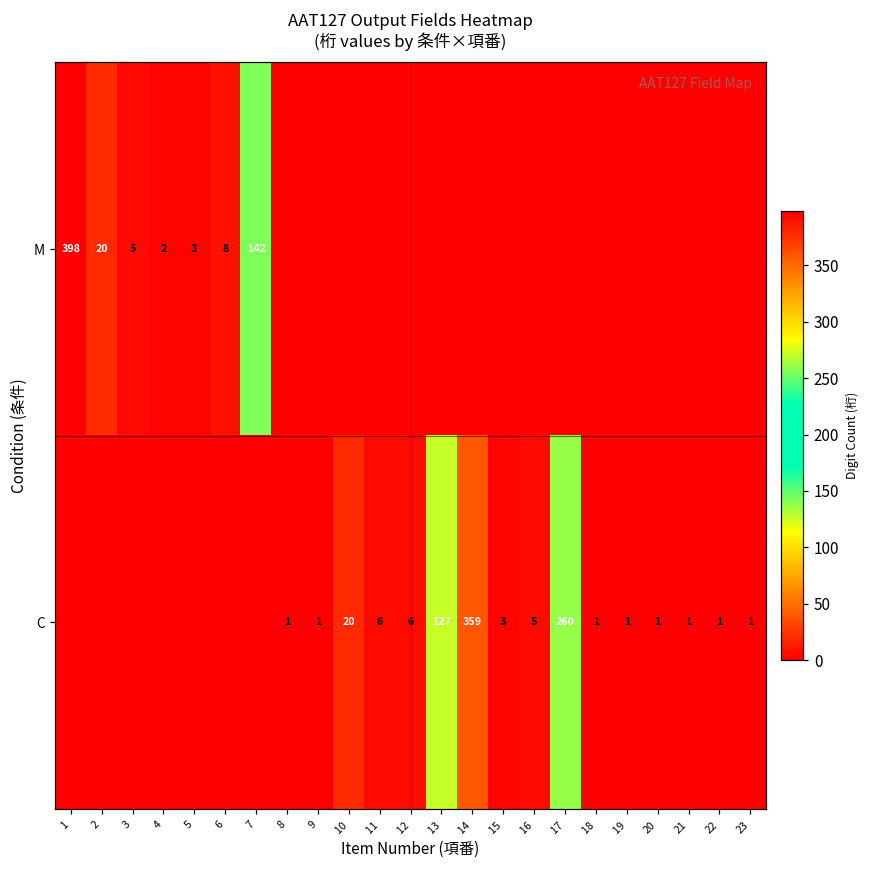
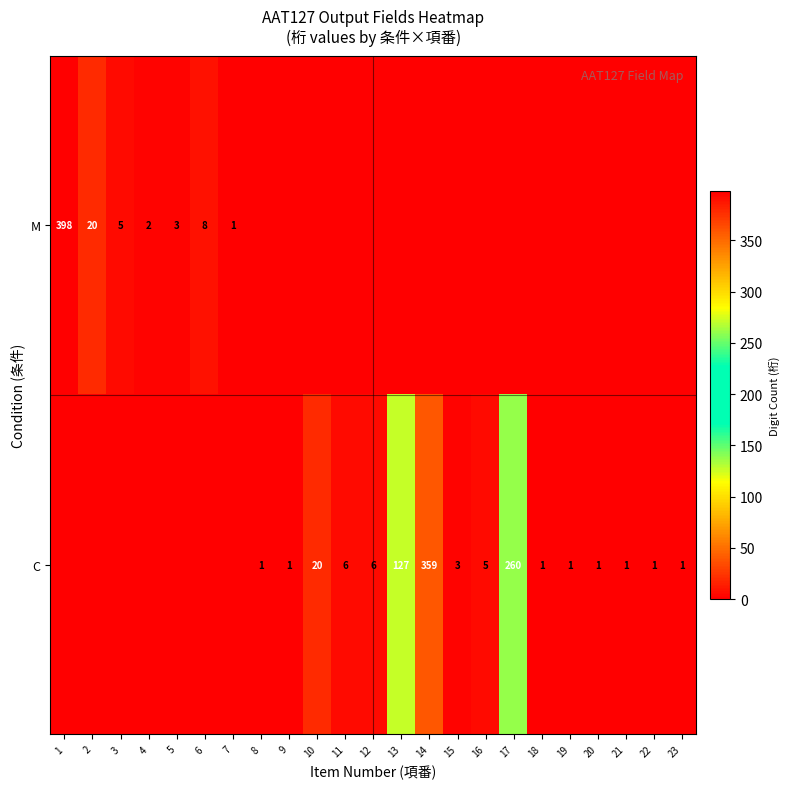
  {
    "M": {
      "1": 398,
      "2": 20,
      "3": 5,
      "4": 2,
      "5": 3,
      "6": 8,
-     "7": 142
+     "7": 1
    },
    "C": {
      "8": 1,
      "9": 1,
      "10": 20,
      "11": 6,
      "12": 6,
      "13": 127,
      "14": 359,
      "15": 3,
      "16": 5,
      "17": 260,
      "18": 1,
      "19": 1,
      "20": 1,
      "21": 1,
      "22": 1,
      "23": 1
    }
  }
